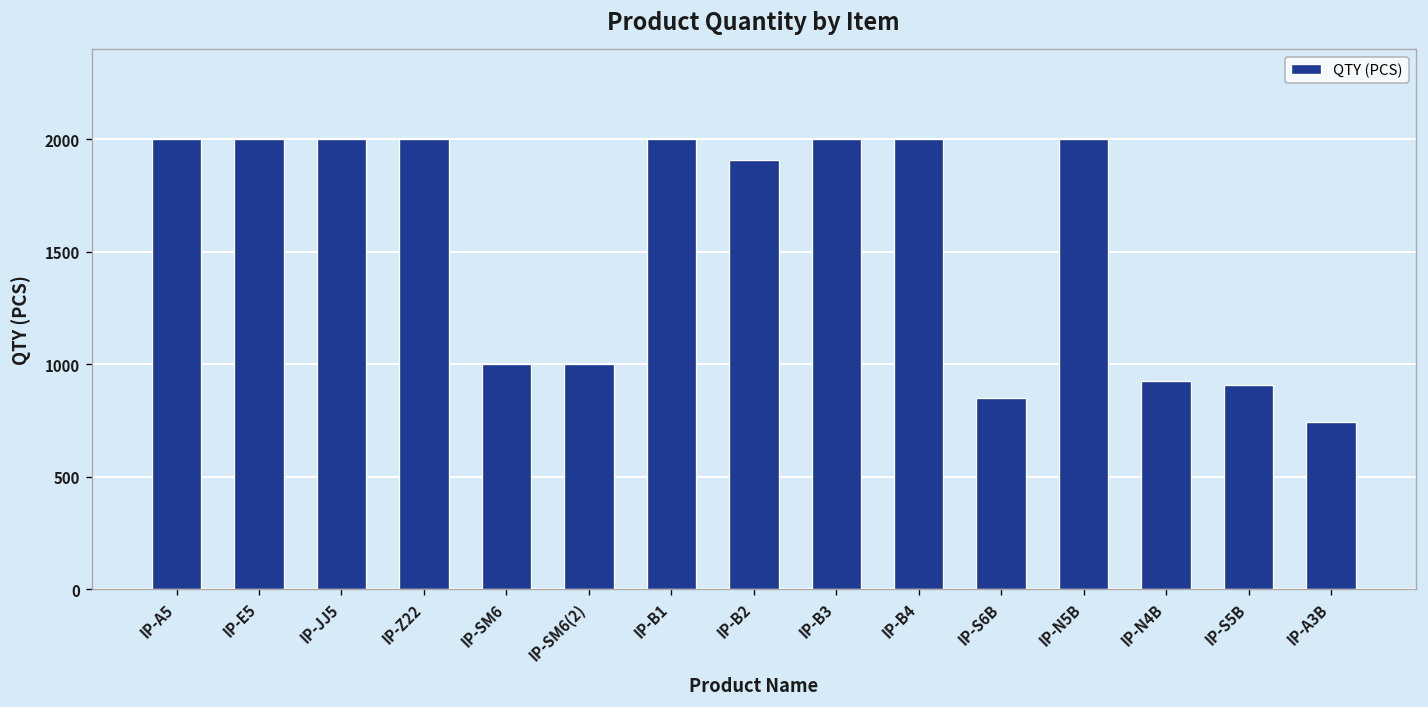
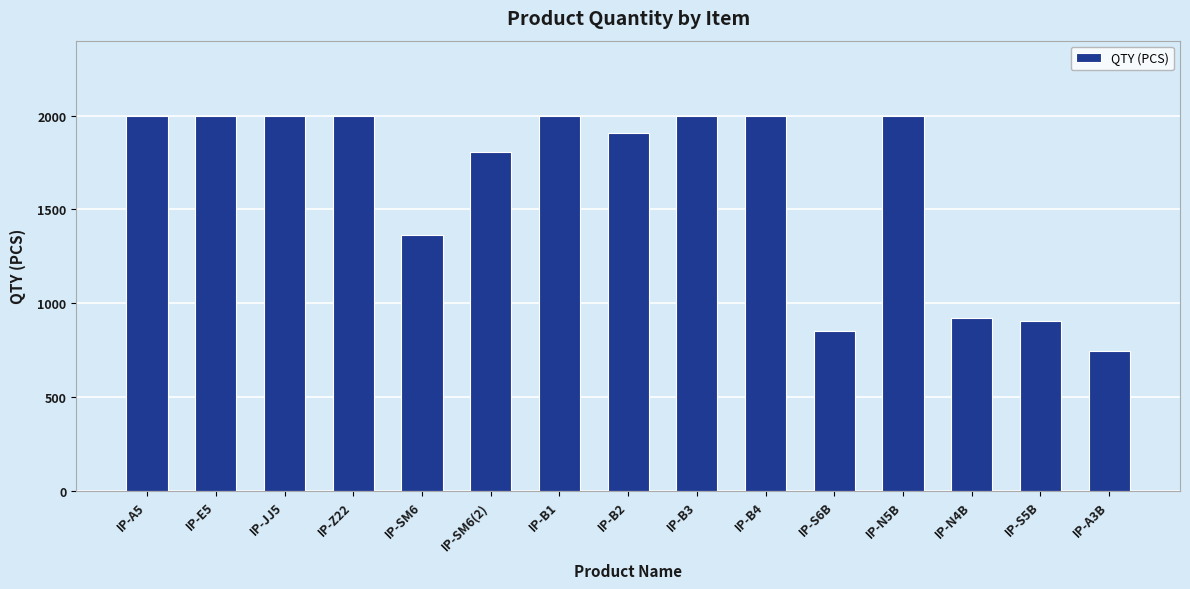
  {
    "IP-A5": 2000,
    "IP-E5": 2000,
    "IP-JJ5": 2000,
    "IP-Z22": 2000,
-   "IP-SM6": 1000,
-   "IP-SM6(2)": 1000,
+   "IP-SM6": 1370,
+   "IP-SM6(2)": 1810,
    "IP-B1": 2000,
    "IP-B2": 1910,
    "IP-B3": 2000,
    "IP-B4": 2000,
    "IP-S6B": 850,
    "IP-N5B": 2000,
    "IP-N4B": 920,
    "IP-S5B": 910,
    "IP-A3B": 740
  }
